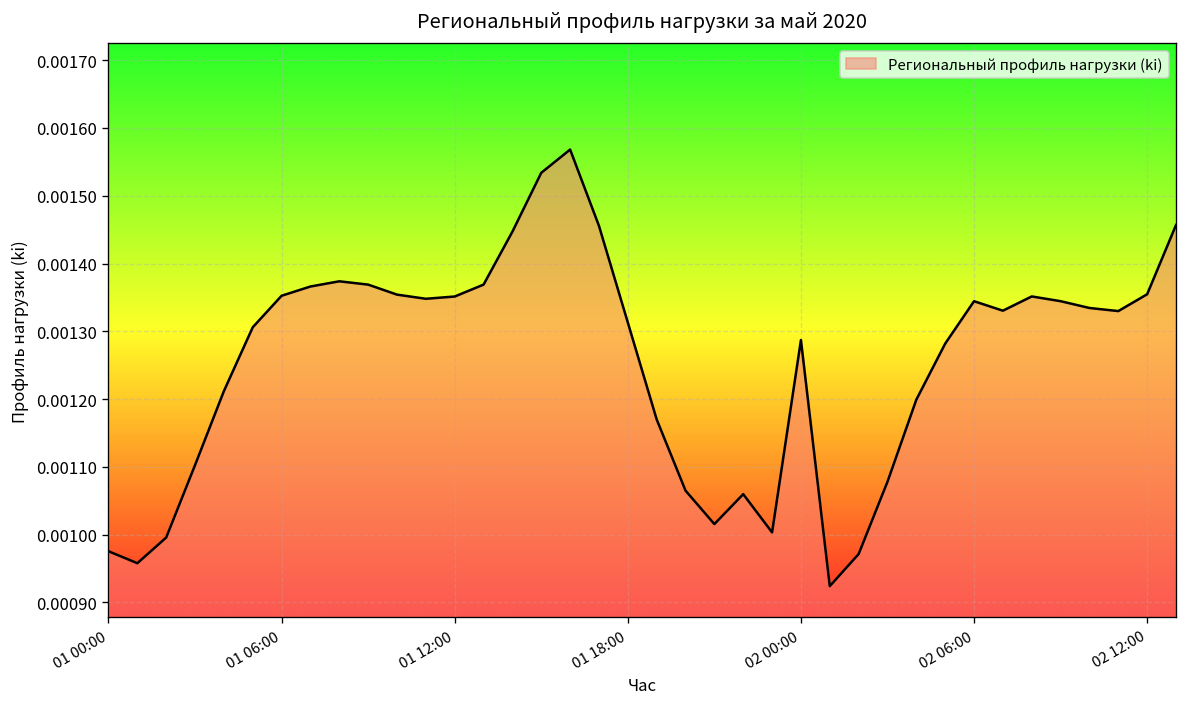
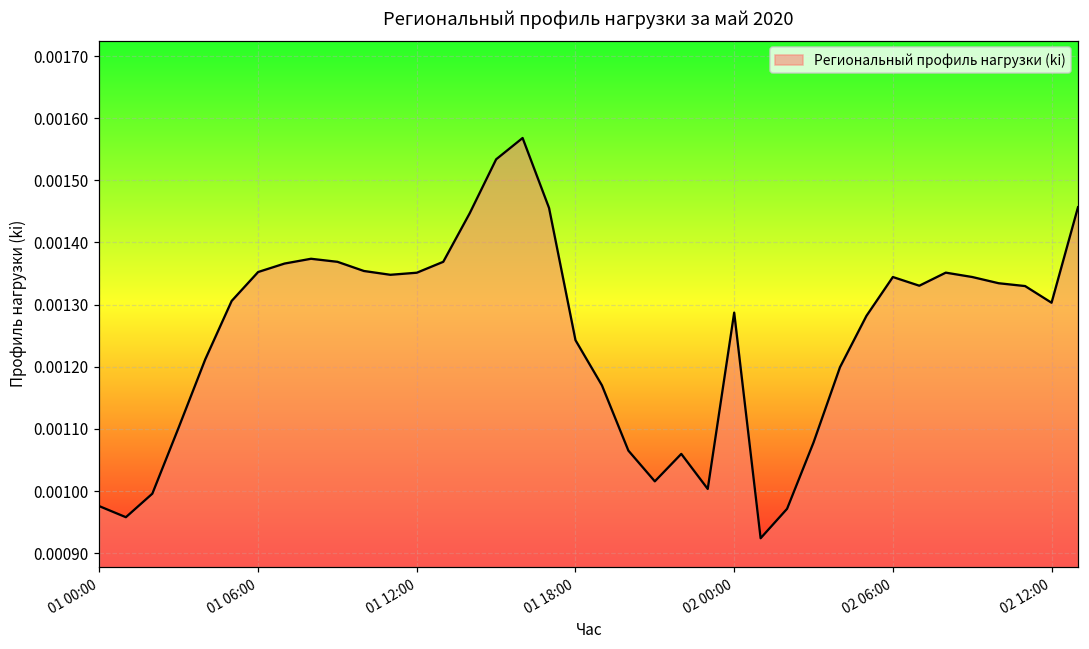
  {
    "01 00:00": 0.00098,
    "01 06:00": 0.00135,
    "01 12:00": 0.00135,
-   "01 18:00": 0.00131,
+   "01 18:00": 0.00124,
    "02 00:00": 0.00129,
    "02 06:00": 0.00134,
-   "02 12:00": 0.00135
+   "02 12:00": 0.00130
  }
